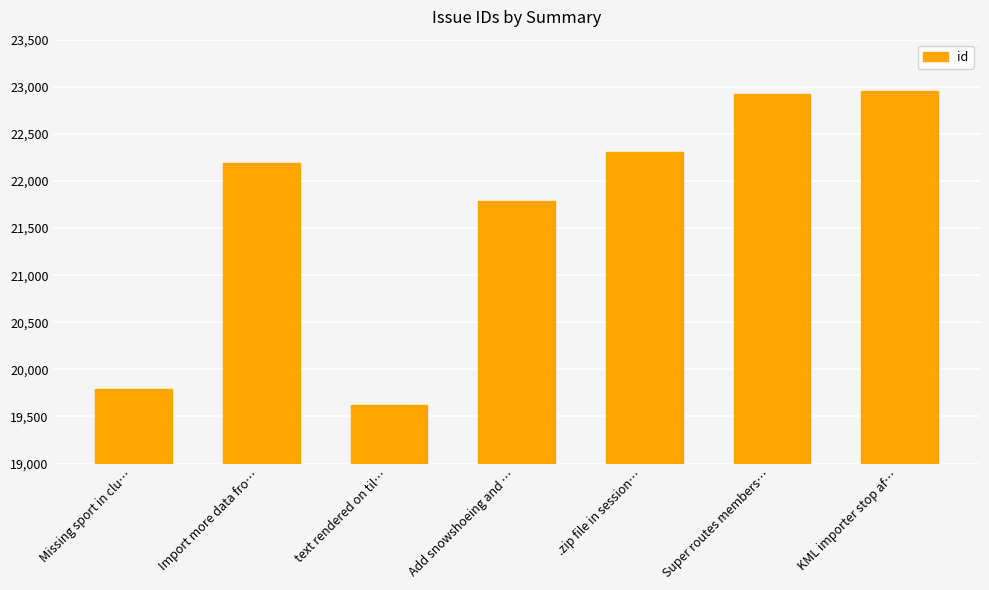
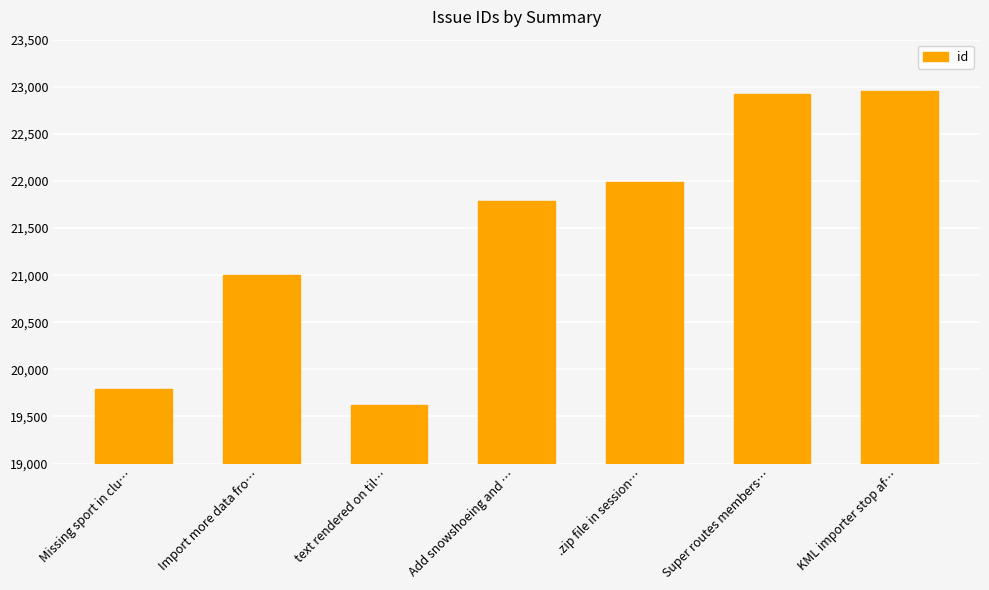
  {
    "Missing sport in clu…": "19,800",
-   "Import more data fro…": "22,200",
+   "Import more data fro…": "21,000",
    "text rendered on til…": "19,600",
    "Add snowshoeing and …": "21,800",
-   ".zip file in session…": "22,300",
+   ".zip file in session…": "22,000",
    "Super routes members…": "22,900",
    "KML importer stop af…": "23,000"
  }
